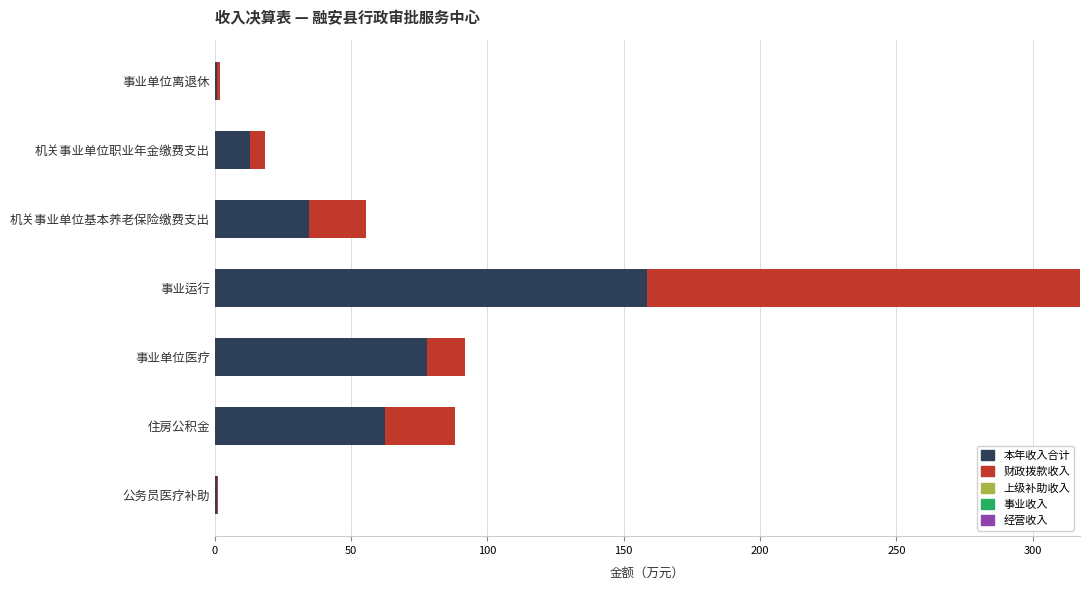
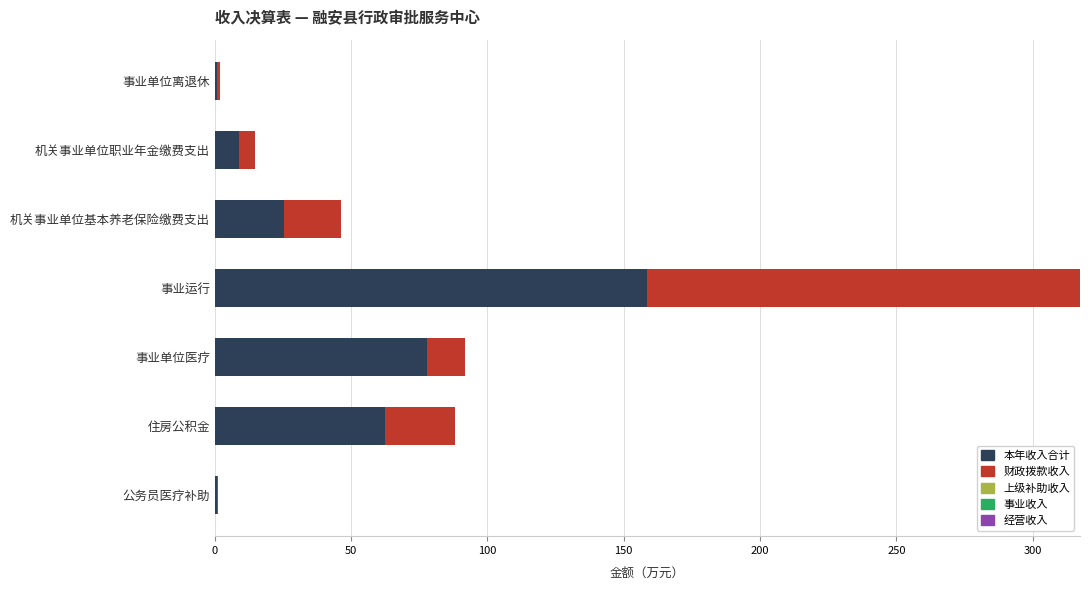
  {
    "本年收入合计": {
      "事业单位离退休": 1,
-     "机关事业单位职业年金缴费支出": 13,
-     "机关事业单位基本养老保险缴费支出": 35,
+     "机关事业单位职业年金缴费支出": 9,
+     "机关事业单位基本养老保险缴费支出": 25,
      "事业运行": 159,
      "事业单位医疗": 78,
      "住房公积金": 62
    },
    "经营收入": {
      "公务员医疗补助": 0
    }
  }
